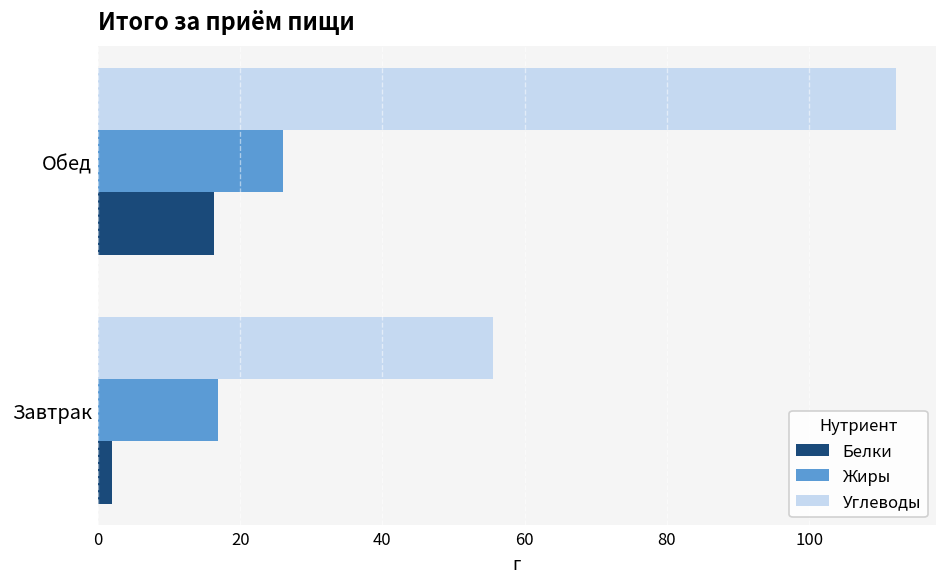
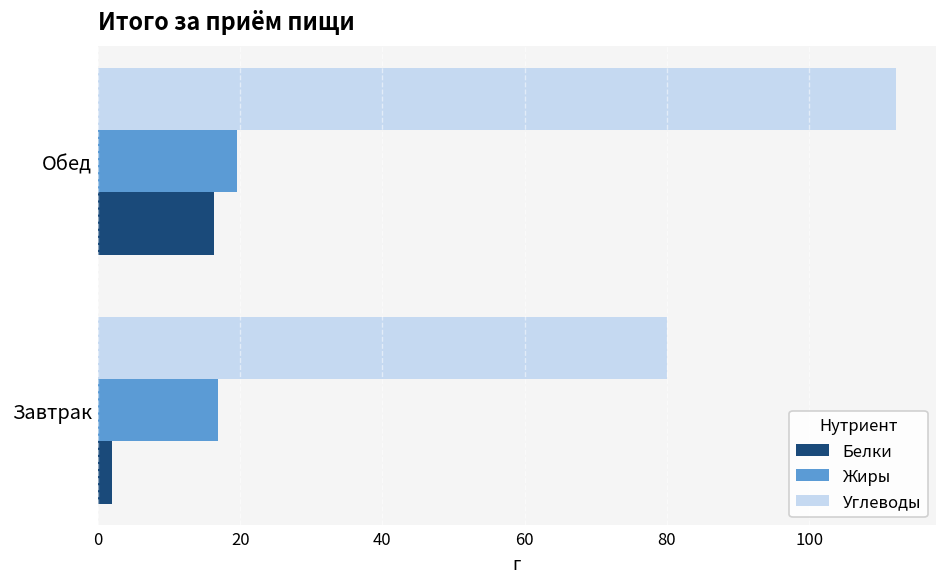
  {
    "Белки": {
      "Обед": 16,
      "Завтрак": 2
    },
    "Жиры": {
-     "Обед": 26,
+     "Обед": 20,
      "Завтрак": 17
    },
    "Углеводы": {
      "Обед": 112,
-     "Завтрак": 56
+     "Завтрак": 80
    }
  }
